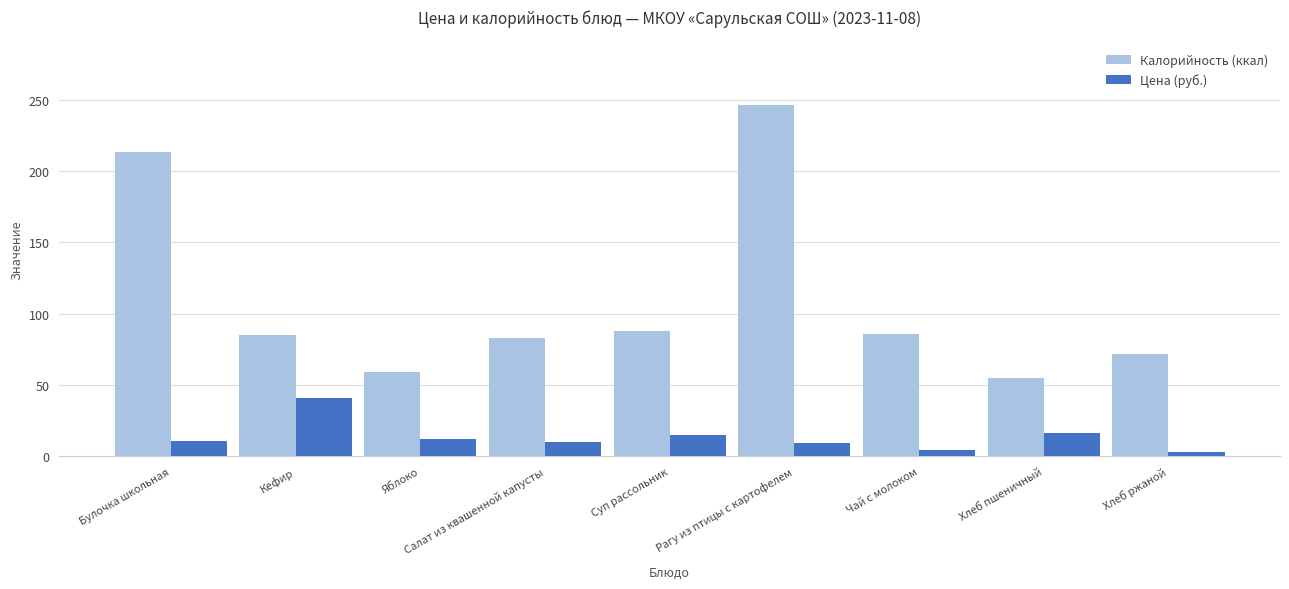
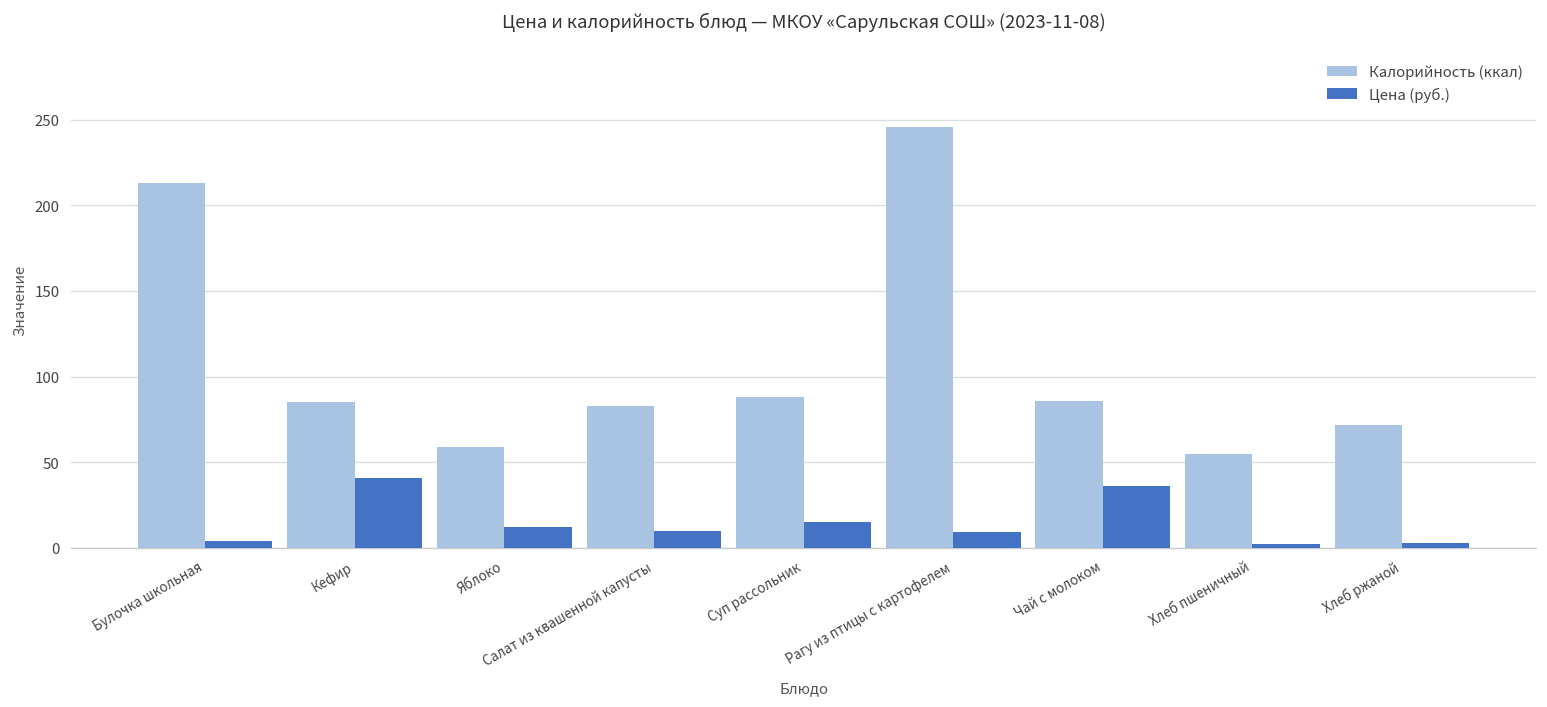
  {
    "Калорийность (ккал)": {
      "Булочка школьная": 213,
      "Кефир": 85,
      "Яблоко": 59,
      "Салат из квашенной капусты": 83,
      "Суп рассольник": 88,
      "Рагу из птицы с картофелем": 246,
      "Чай с молоком": 86,
      "Хлеб пшеничный": 55,
      "Хлеб ржаной": 72
    },
    "Цена (руб.)": {
-     "Булочка школьная": 11,
+     "Булочка школьная": 4,
      "Кефир": 41,
      "Яблоко": 12,
      "Салат из квашенной капусты": 10,
      "Суп рассольник": 15,
      "Рагу из птицы с картофелем": 9,
-     "Чай с молоком": 4,
-     "Хлеб пшеничный": 16,
+     "Чай с молоком": 36,
+     "Хлеб пшеничный": 2,
      "Хлеб ржаной": 3
    }
  }
